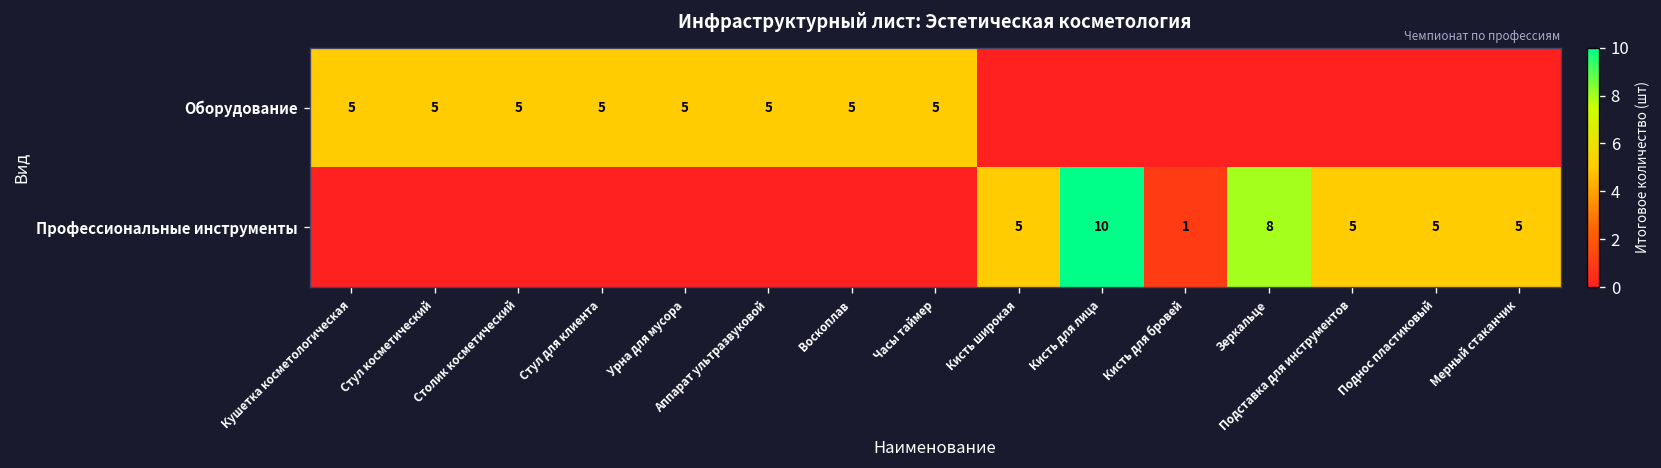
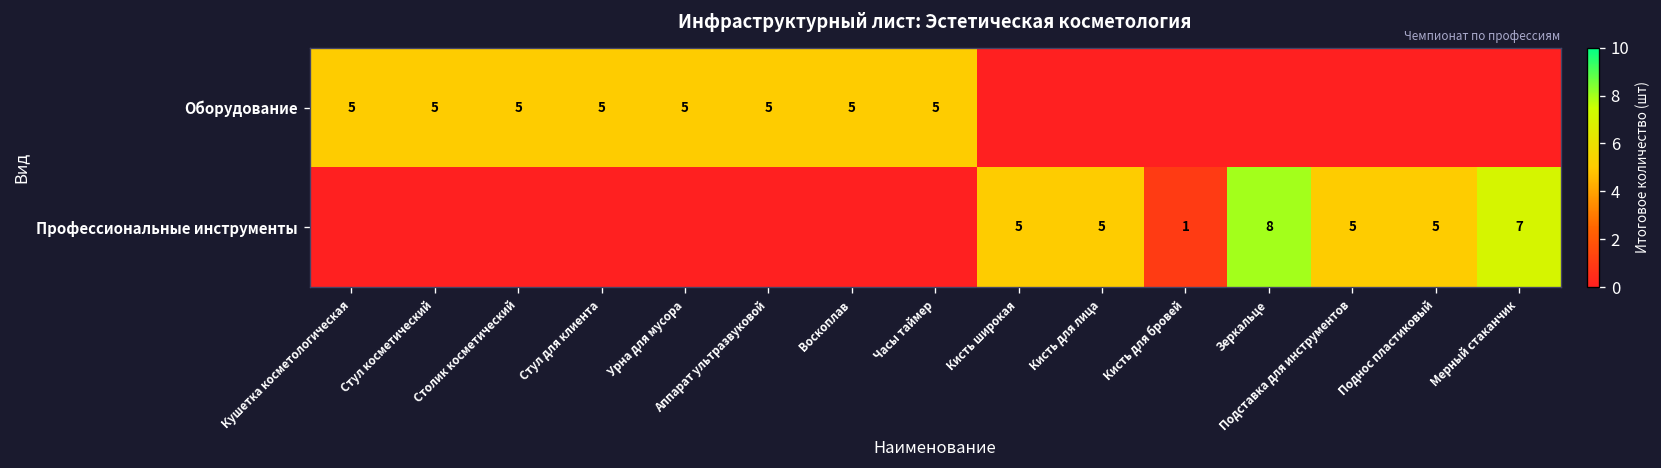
  {
    "Оборудование": {
      "Кушетка косметологическая": 5,
      "Стул косметический": 5,
      "Столик косметический": 5,
      "Стул для клиента": 5,
      "Урна для мусора": 5,
      "Аппарат ультразвуковой": 5,
      "Воскоплав": 5,
      "Часы таймер": 5
    },
    "Профессиональные инструменты": {
      "Кисть широкая": 5,
-     "Кисть для лица": 10,
+     "Кисть для лица": 5,
      "Кисть для бровей": 1,
      "Зеркальце": 8,
      "Подставка для инструментов": 5,
      "Поднос пластиковый": 5,
-     "Мерный стаканчик": 5
+     "Мерный стаканчик": 7
    }
  }
